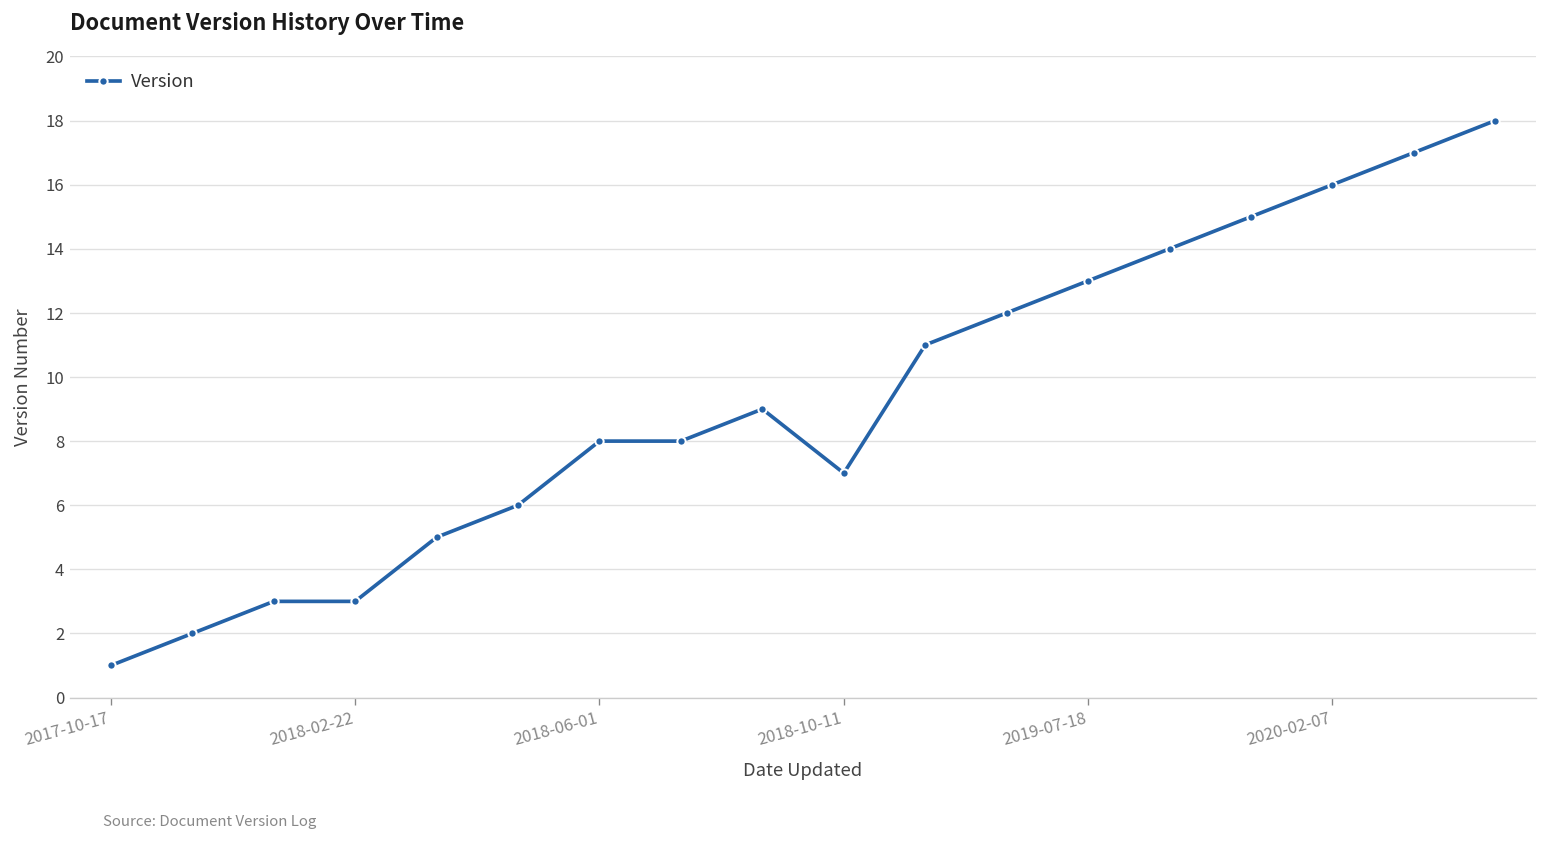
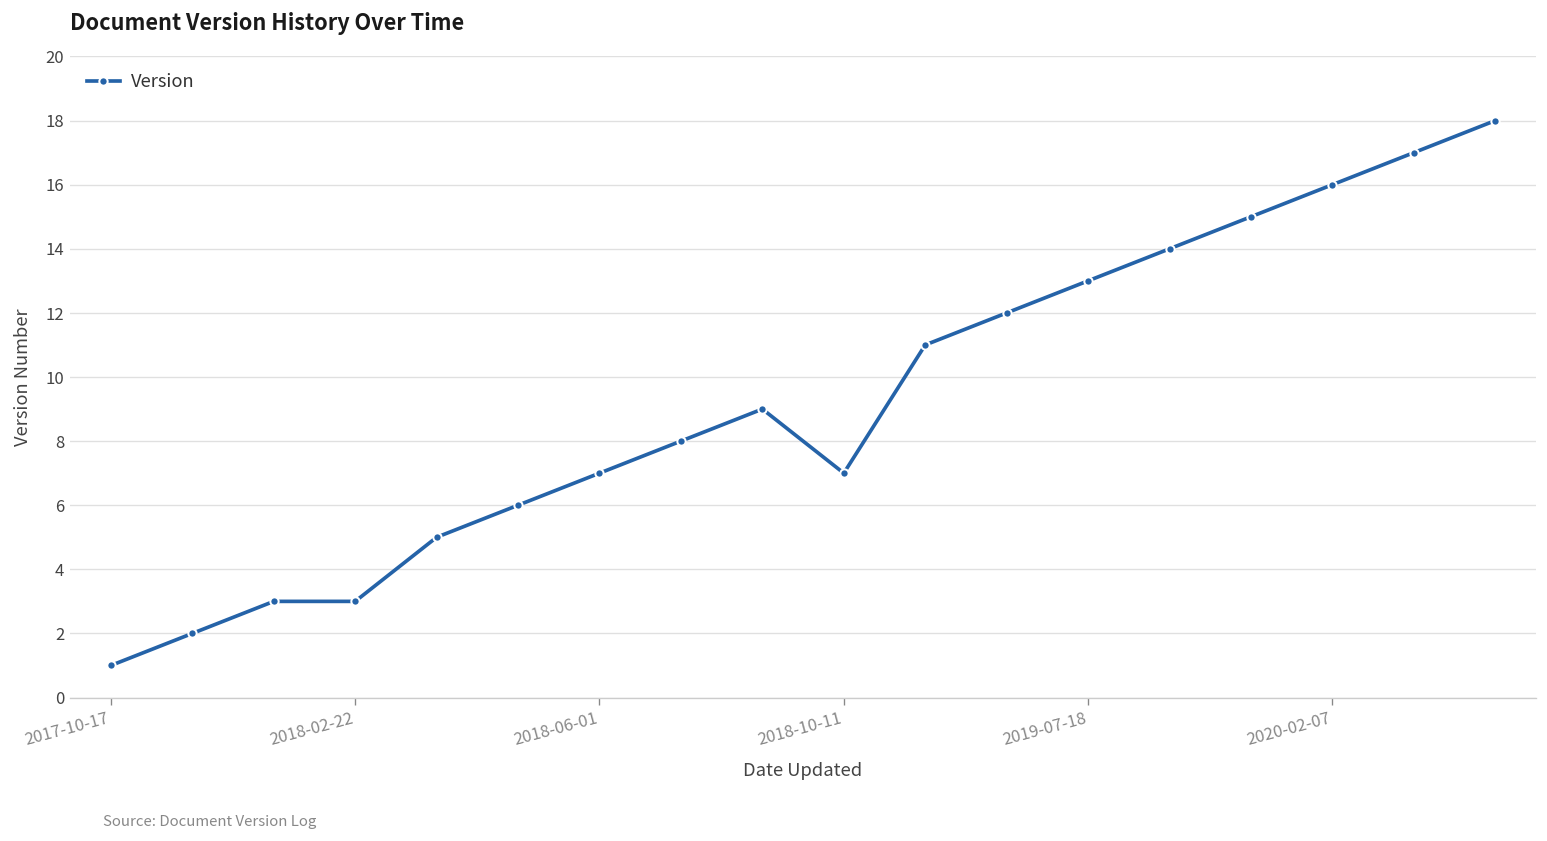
  {
    "2017-10-17": 1,
    "2018-02-22": 3,
-   "2018-06-01": 8,
+   "2018-06-01": 7,
    "2018-10-11": 7,
    "2019-07-18": 13,
    "2020-02-07": 16
  }
